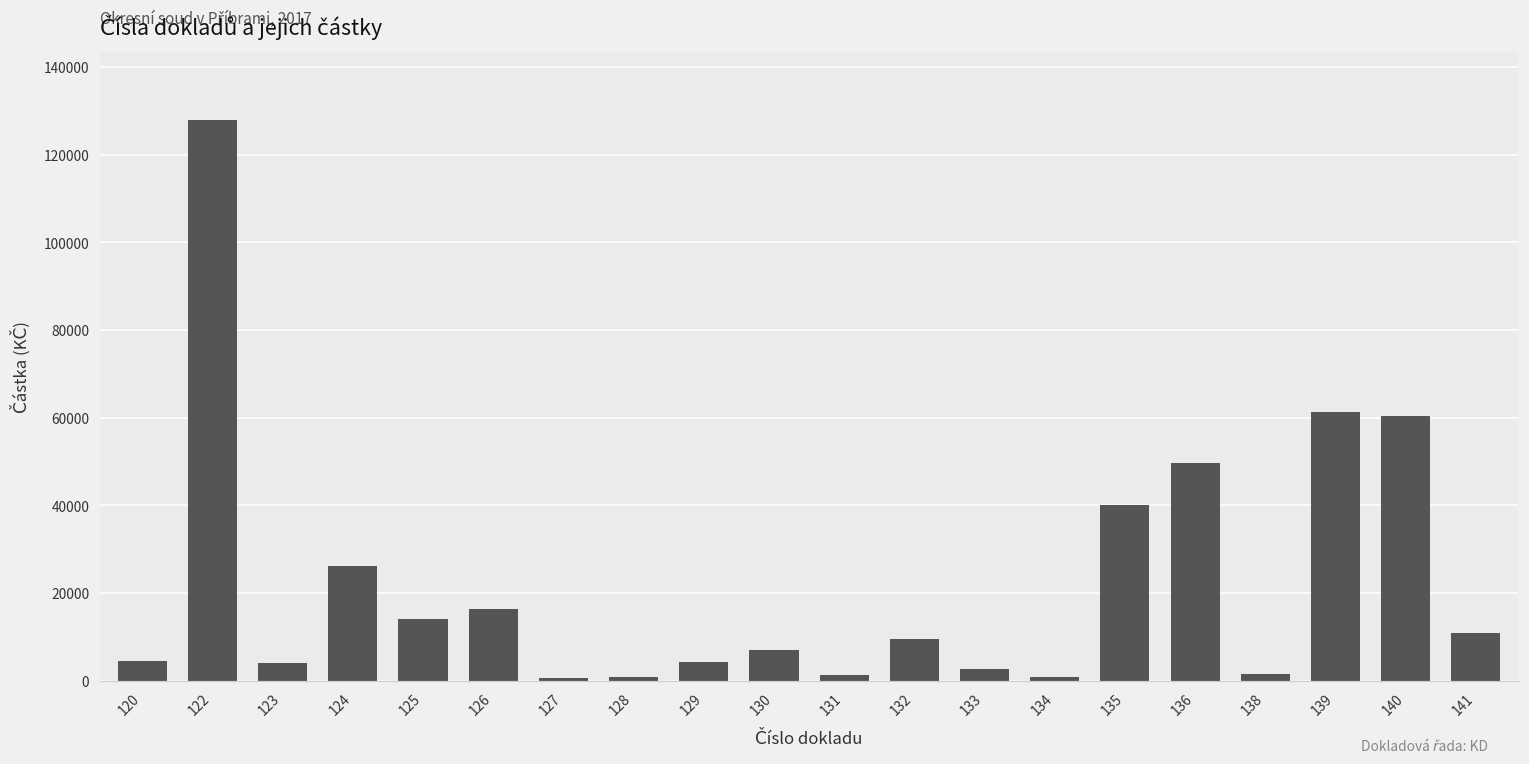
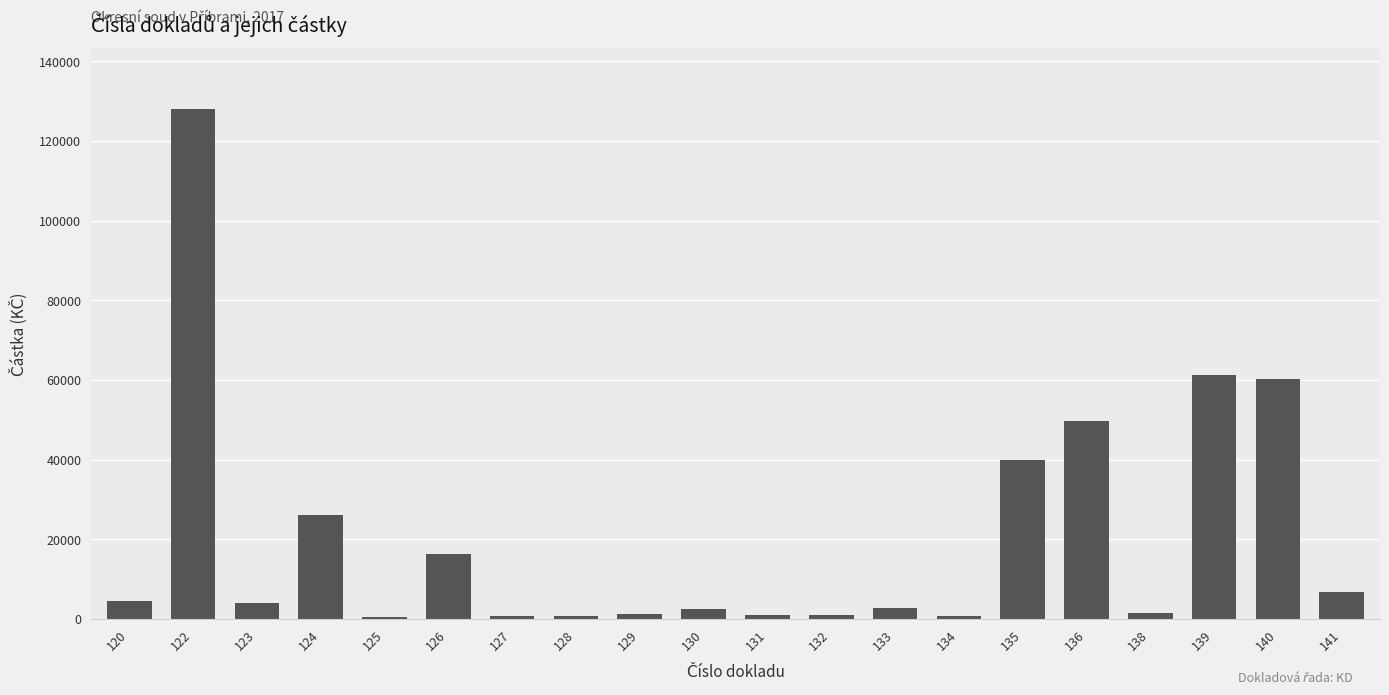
  {
    "120": 4000,
    "122": 128000,
    "123": 4000,
    "124": 26000,
-   "125": 14000,
+   "125": 1000,
    "126": 16000,
    "127": 1000,
    "128": 1000,
-   "129": 4000,
-   "130": 7000,
+   "129": 1000,
+   "130": 2000,
    "131": 1000,
-   "132": 9000,
+   "132": 1000,
    "133": 3000,
    "134": 1000,
    "135": 40000,
    "136": 50000,
    "138": 1000,
    "139": 61000,
    "140": 60000,
-   "141": 11000
+   "141": 7000
  }
